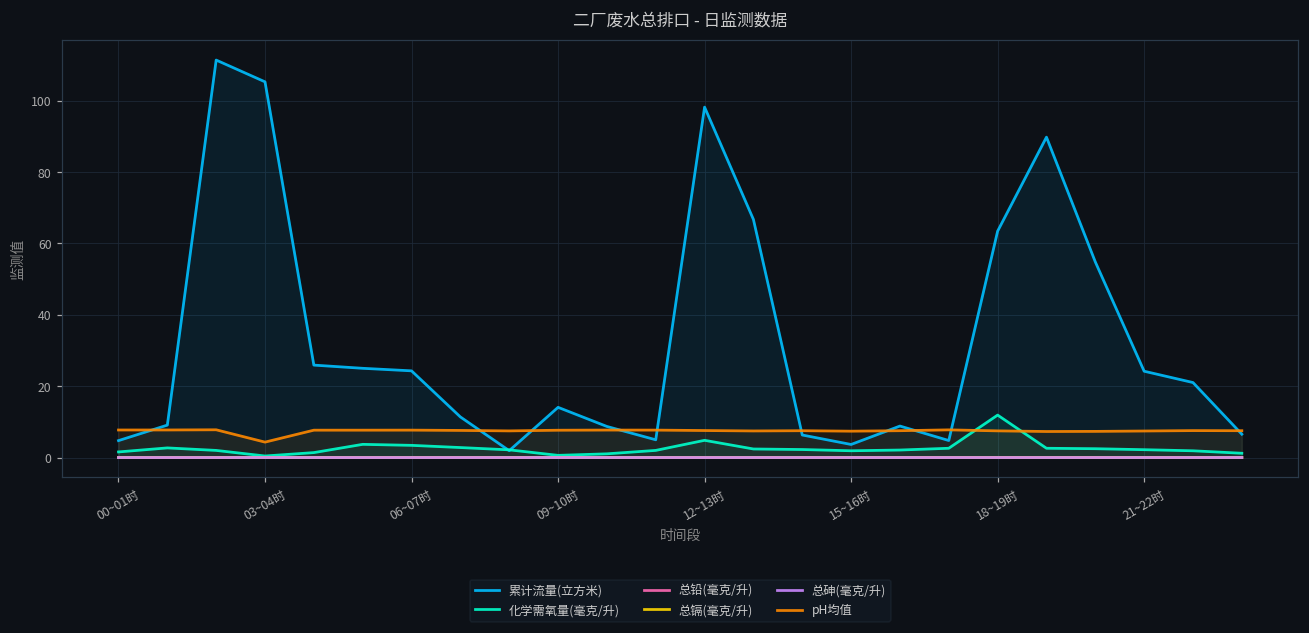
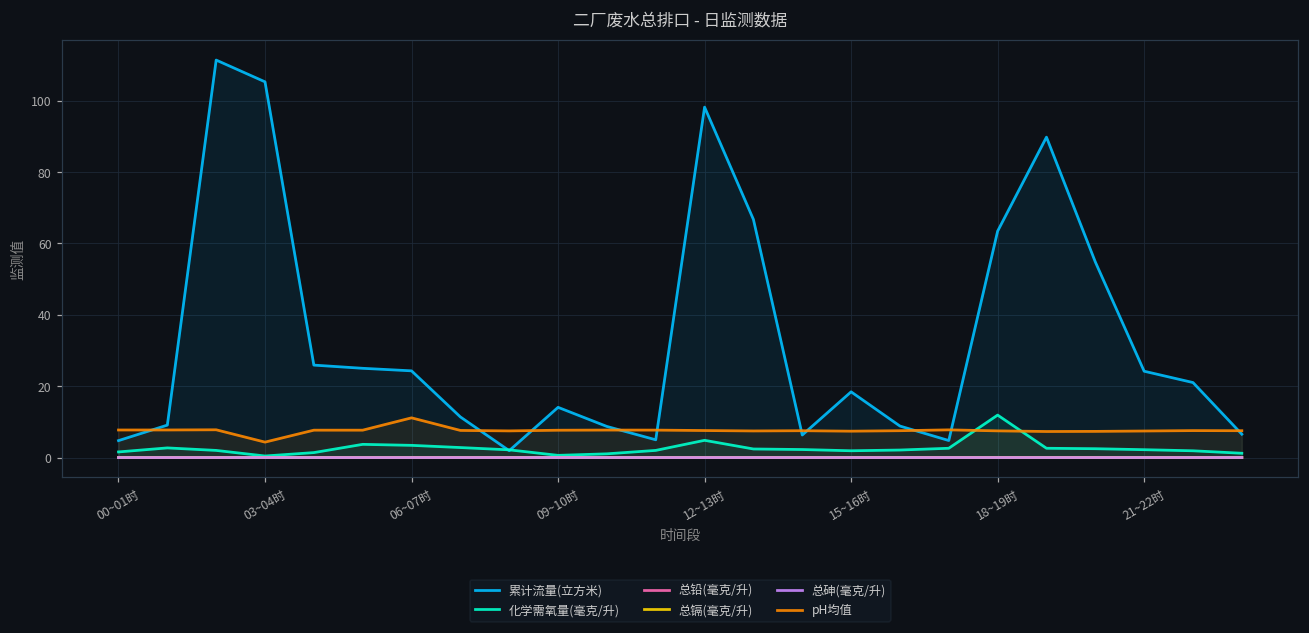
  {
    "累计流量(立方米)": {
      "00~01时": 5,
      "03~04时": 105,
      "06~07时": 24,
      "09~10时": 14,
      "12~13时": 98,
-     "15~16时": 4,
+     "15~16时": 18,
      "18~19时": 63,
      "21~22时": 24
    },
    "化学需氧量(毫克/升)": {
      "00~01时": 2,
      "06~07时": 3,
      "12~13时": 5,
      "15~16时": 2,
      "18~19时": 12,
      "21~22时": 2
    },
    "总砷(毫克/升)": {
      "00~01时": 0,
      "06~07时": 0,
      "12~13时": 0,
      "15~16时": 0,
      "18~19时": 0,
      "21~22时": 0
    },
    "pH均值": {
      "00~01时": 8,
      "03~04时": 4,
-     "06~07时": 8,
+     "06~07时": 11,
      "09~10时": 8,
      "12~13时": 8,
      "15~16时": 7,
      "18~19时": 7,
      "21~22时": 7
    }
  }
